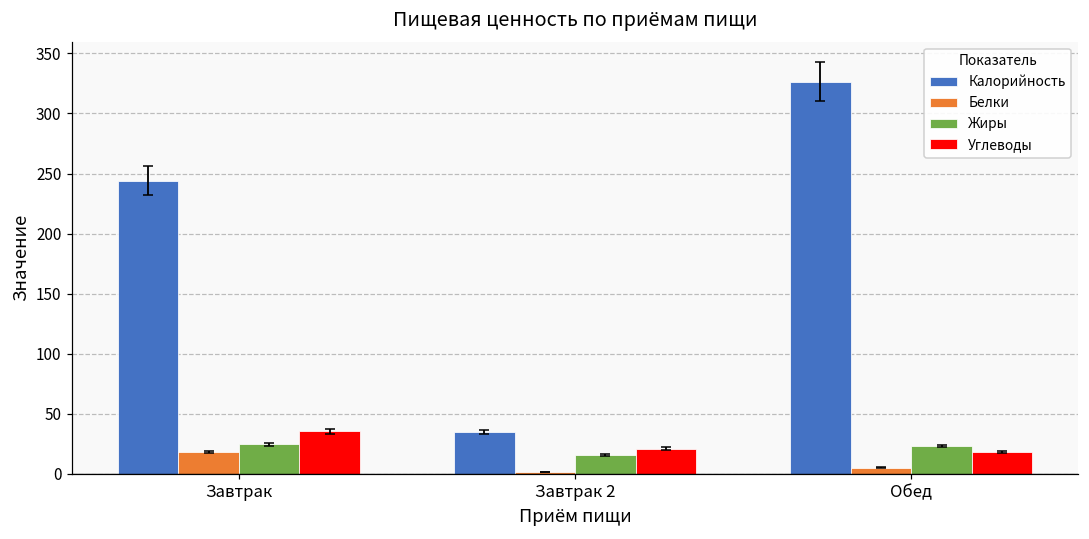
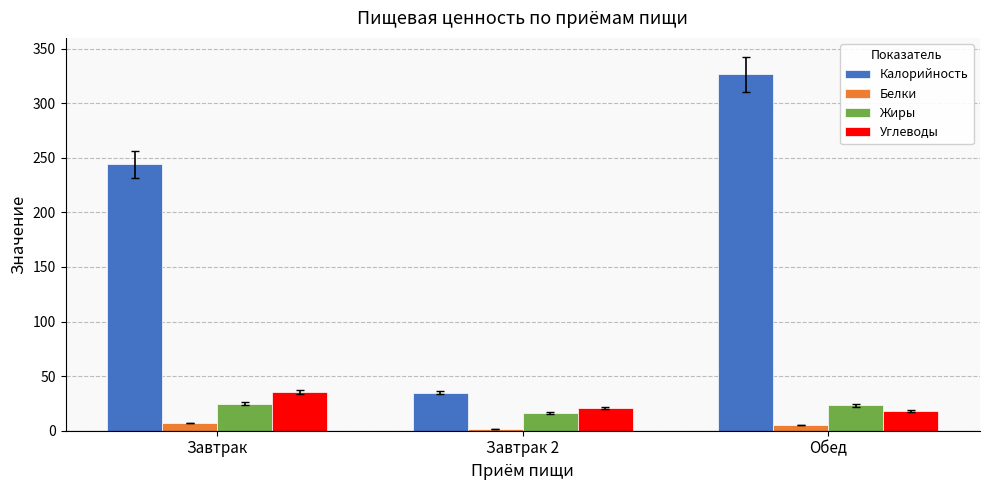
  {
    "Калорийность": {
      "Завтрак": 244,
      "Завтрак 2": 35,
      "Обед": 326
    },
    "Белки": {
-     "Завтрак": 18,
+     "Завтрак": 7,
      "Обед": 5
    },
    "Жиры": {
      "Завтрак": 25,
      "Завтрак 2": 16,
      "Обед": 23
    },
    "Углеводы": {
      "Завтрак": 35,
      "Завтрак 2": 21,
      "Обед": 18
    }
  }
